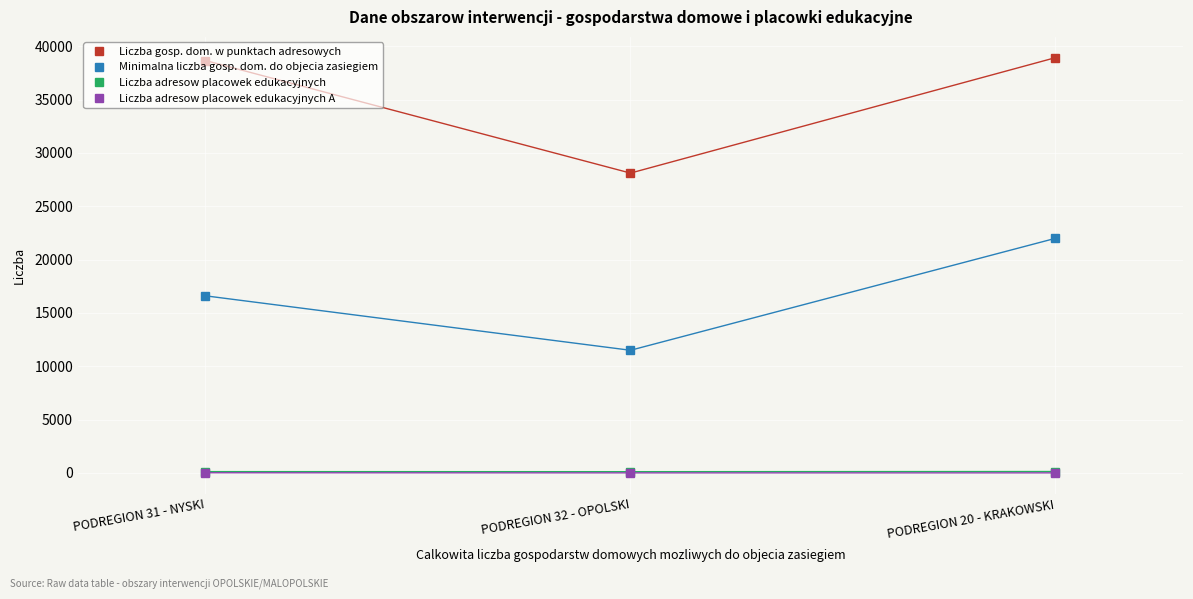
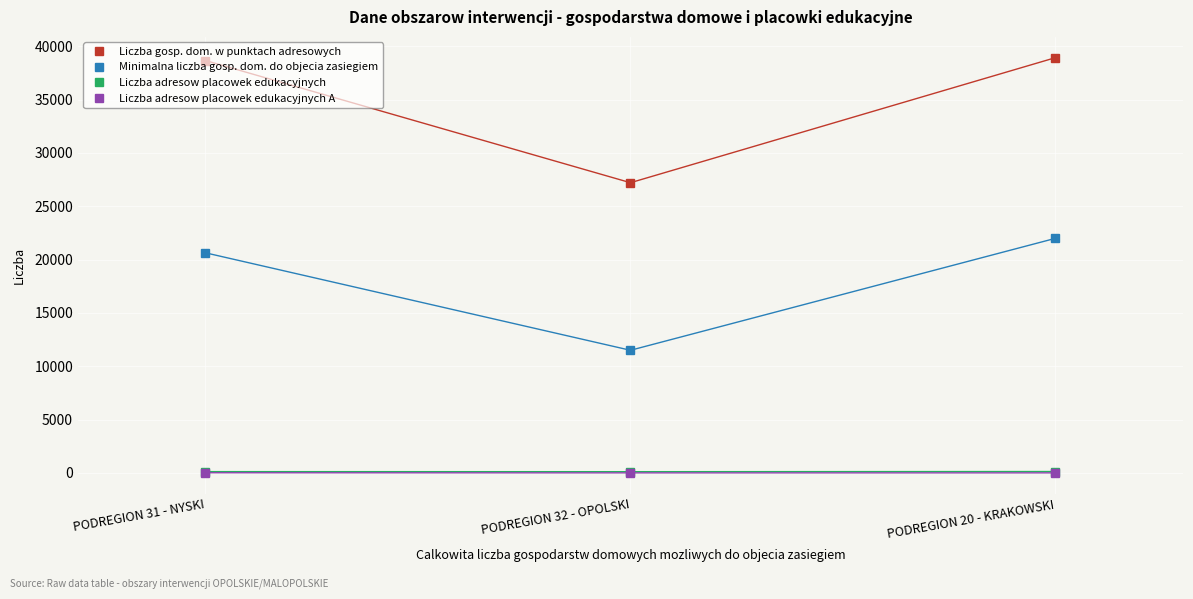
  {
    "Liczba gosp. dom. w punktach adresowych": {
-     "PODREGION 32 - OPOLSKI": 28100,
+     "PODREGION 32 - OPOLSKI": 27200,
      "PODREGION 20 - KRAKOWSKI": 38900
    },
    "Minimalna liczba gosp. dom. do objecia zasiegiem": {
-     "PODREGION 31 - NYSKI": 16600,
+     "PODREGION 31 - NYSKI": 20600,
      "PODREGION 32 - OPOLSKI": 11500,
      "PODREGION 20 - KRAKOWSKI": 22000
    }
  }
